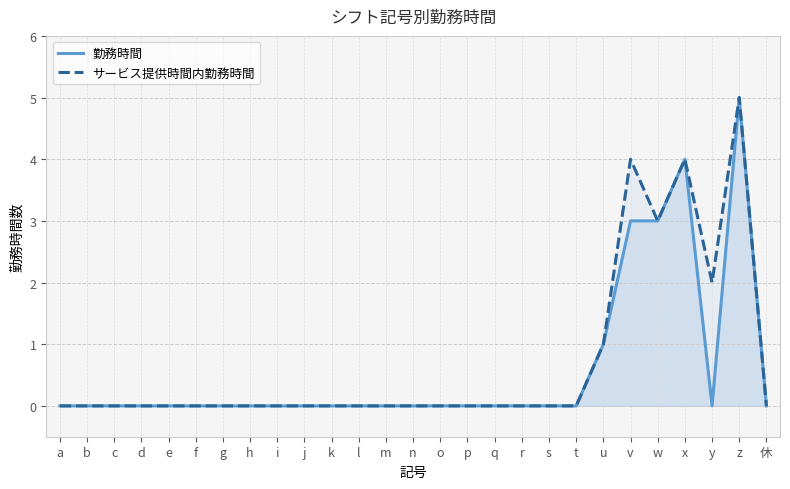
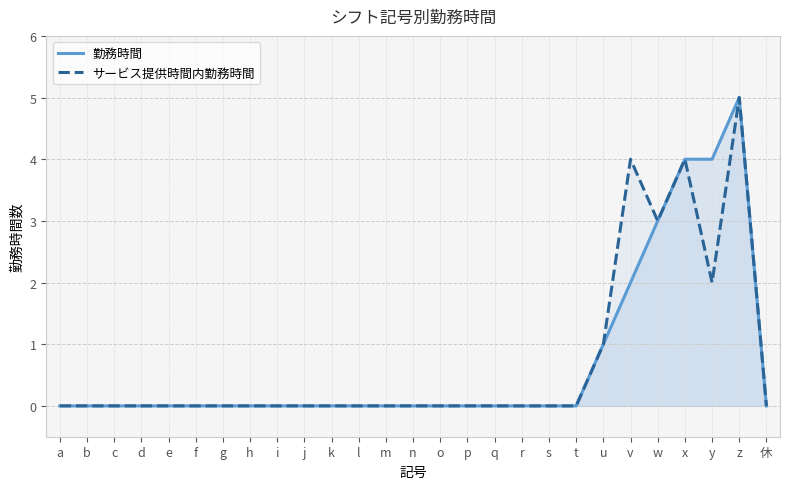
  {
    "勤務時間": {
-     "v": 3,
-     "y": 0
+     "v": 2,
+     "y": 4
    },
    "サービス提供時間内勤務時間": {
      "v": 4,
      "y": 2
    }
  }
